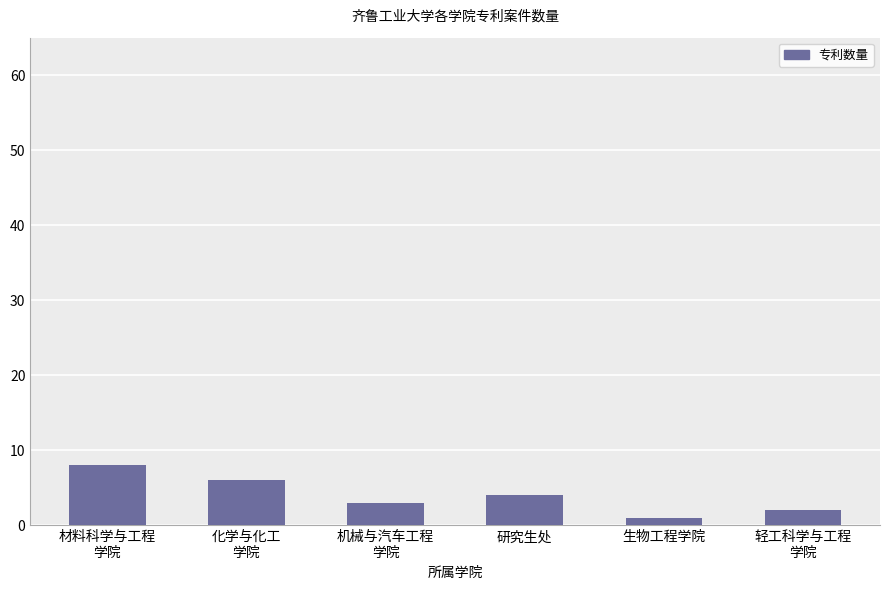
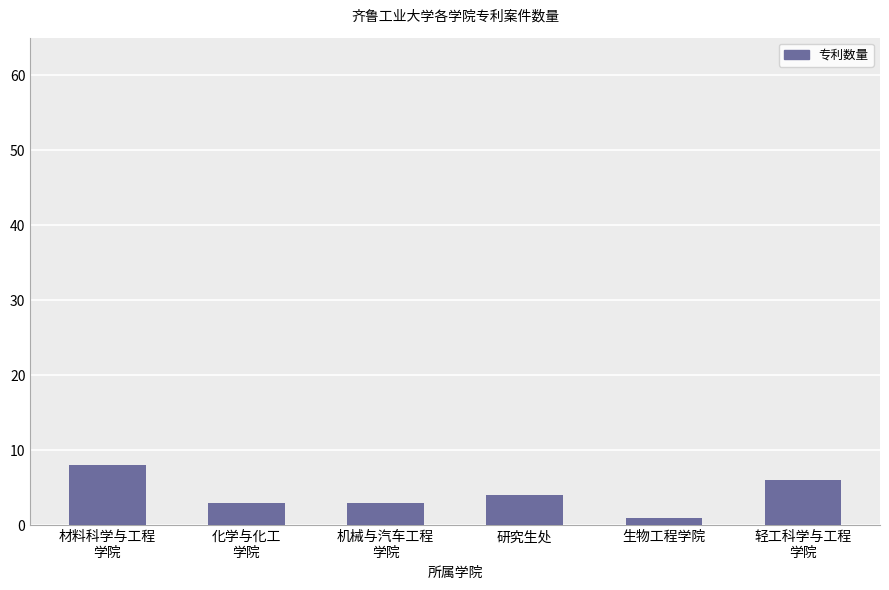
  {
    "材料科学与工程 学院": 8,
-   "化学与化工 学院": 6,
+   "化学与化工 学院": 3,
    "机械与汽车工程 学院": 3,
    "研究生处": 4,
    "生物工程学院": 1,
-   "轻工科学与工程 学院": 2
+   "轻工科学与工程 学院": 6
  }
